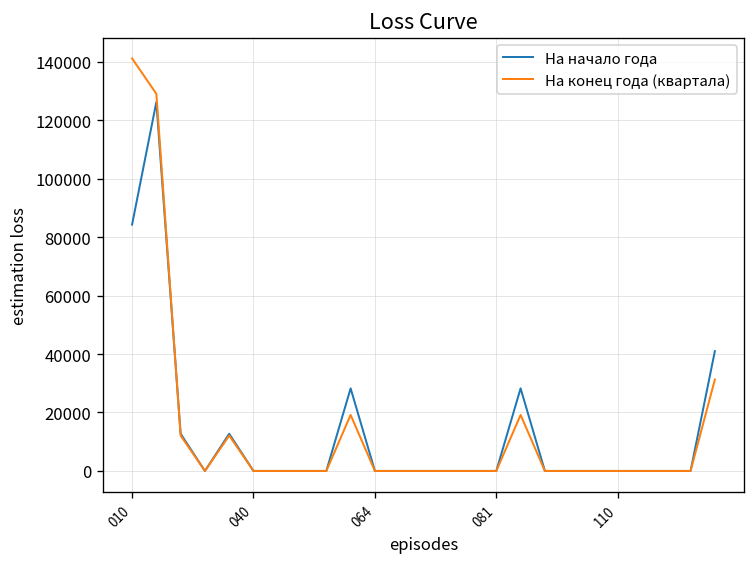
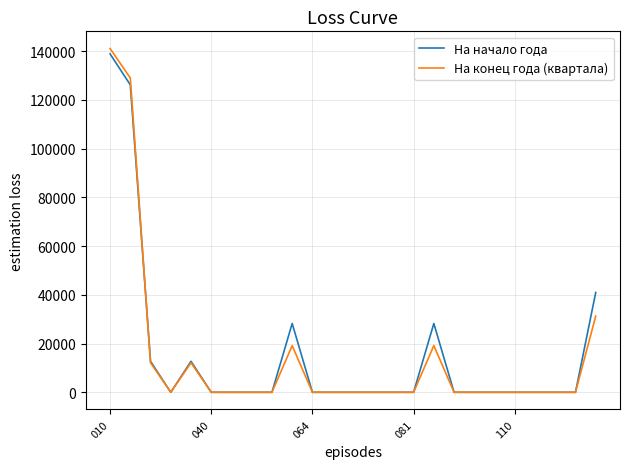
  {
    "На начало года": {
-     "010": 84000
+     "010": 139000
    },
    "На конец года (квартала)": {
      "010": 141000
    }
  }
